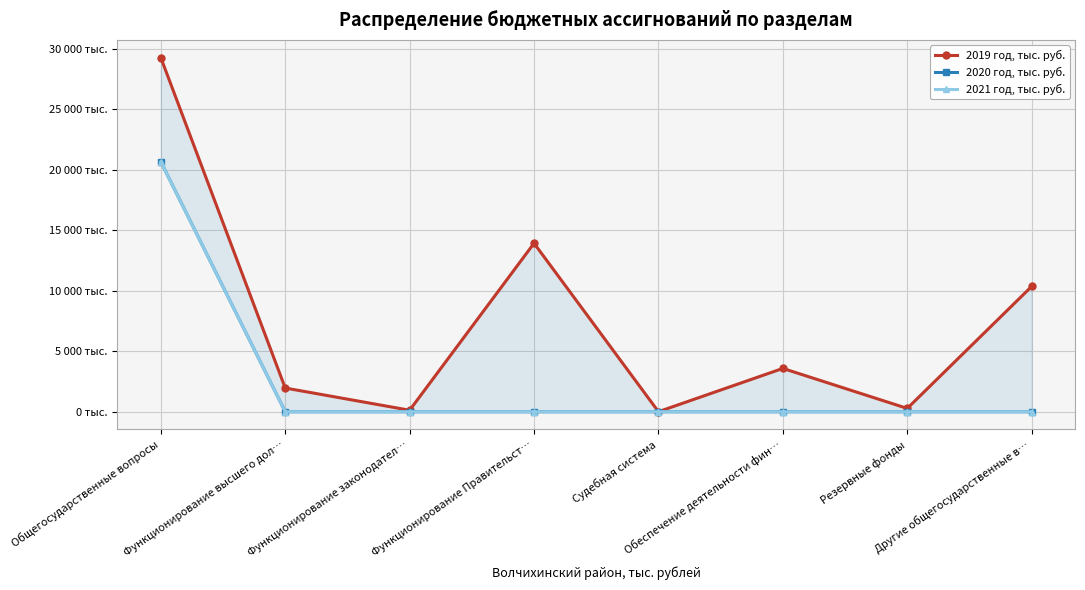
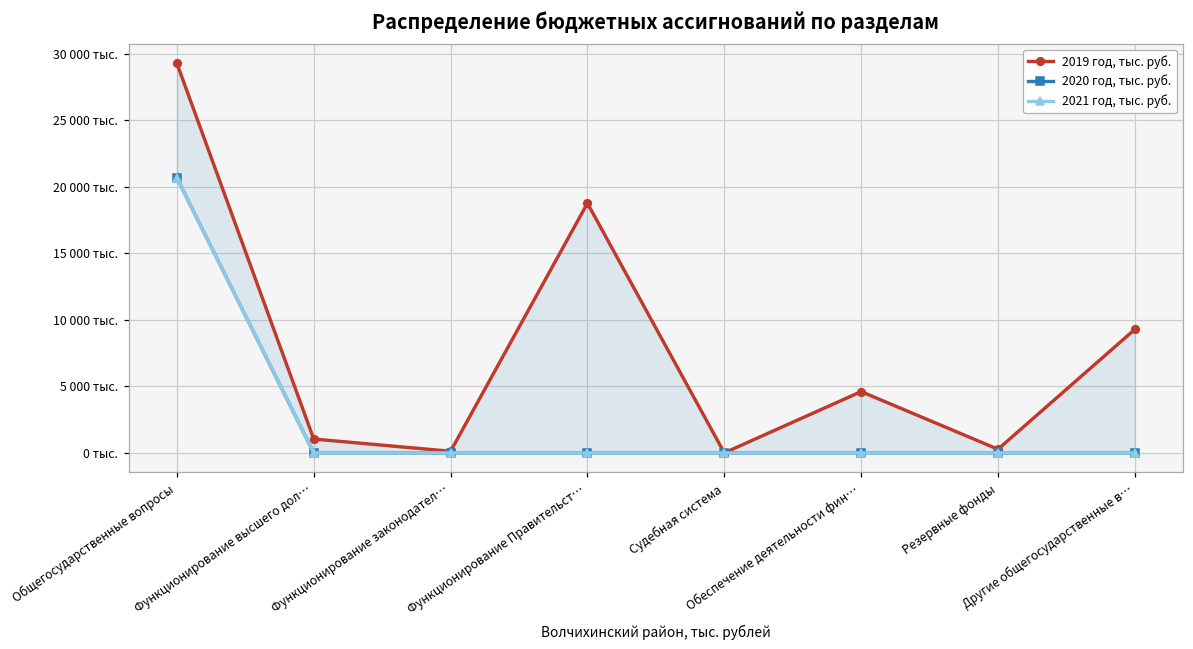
  {
    "2019 год, тыс. руб.": {
      "Общегосударственные вопросы": "29300 тыс.",
-     "Функционирование высшего дол…": "2000 тыс.",
-     "Функционирование Правительст…": "13900 тыс.",
-     "Обеспечение деятельности фин…": "3600 тыс.",
+     "Функционирование высшего дол…": "1000 тыс.",
+     "Функционирование Правительст…": "18800 тыс.",
+     "Обеспечение деятельности фин…": "4600 тыс.",
      "Резервные фонды": "300 тыс.",
-     "Другие общегосударственные в…": "10400 тыс."
+     "Другие общегосударственные в…": "9300 тыс."
    },
    "2021 год, тыс. руб.": {
      "Общегосударственные вопросы": "20700 тыс.",
      "Функционирование высшего дол…": "0 тыс.",
      "Функционирование Правительст…": "0 тыс.",
      "Обеспечение деятельности фин…": "0 тыс.",
      "Резервные фонды": "0 тыс.",
      "Другие общегосударственные в…": "0 тыс."
    }
  }
